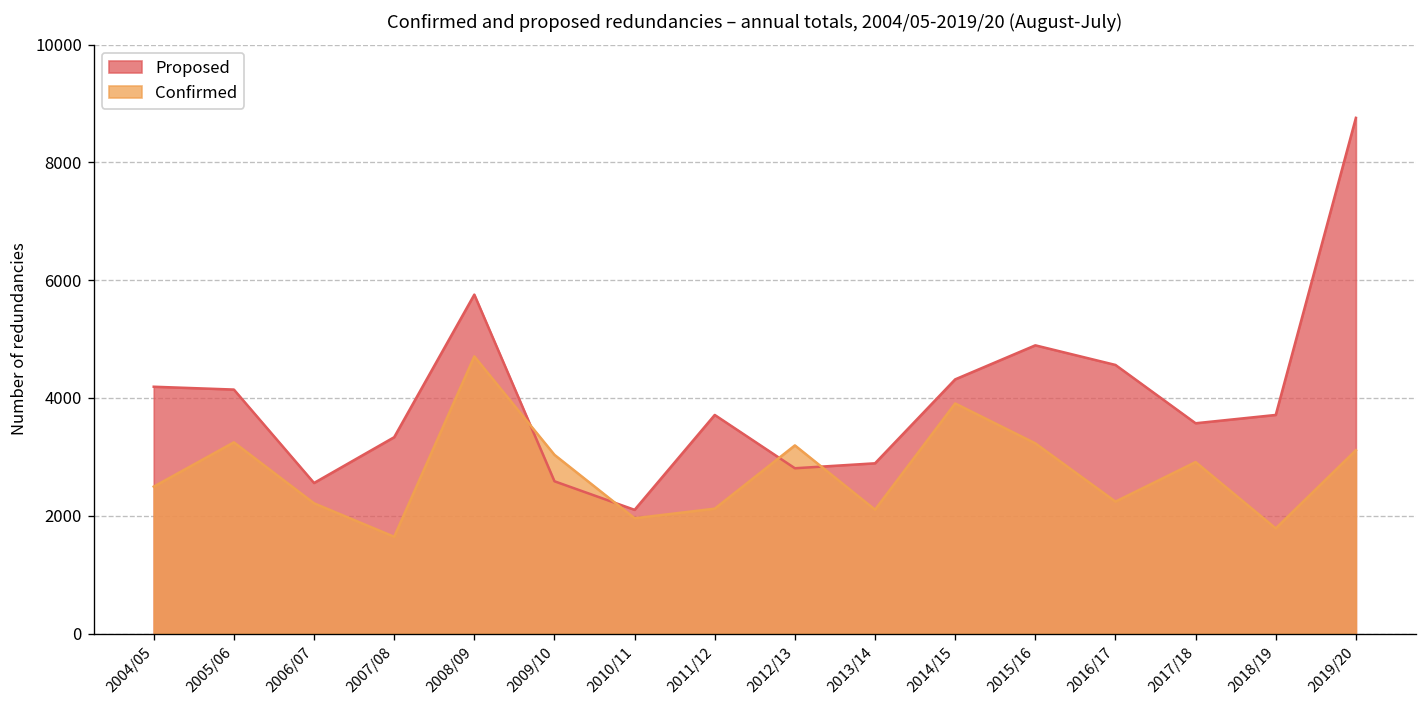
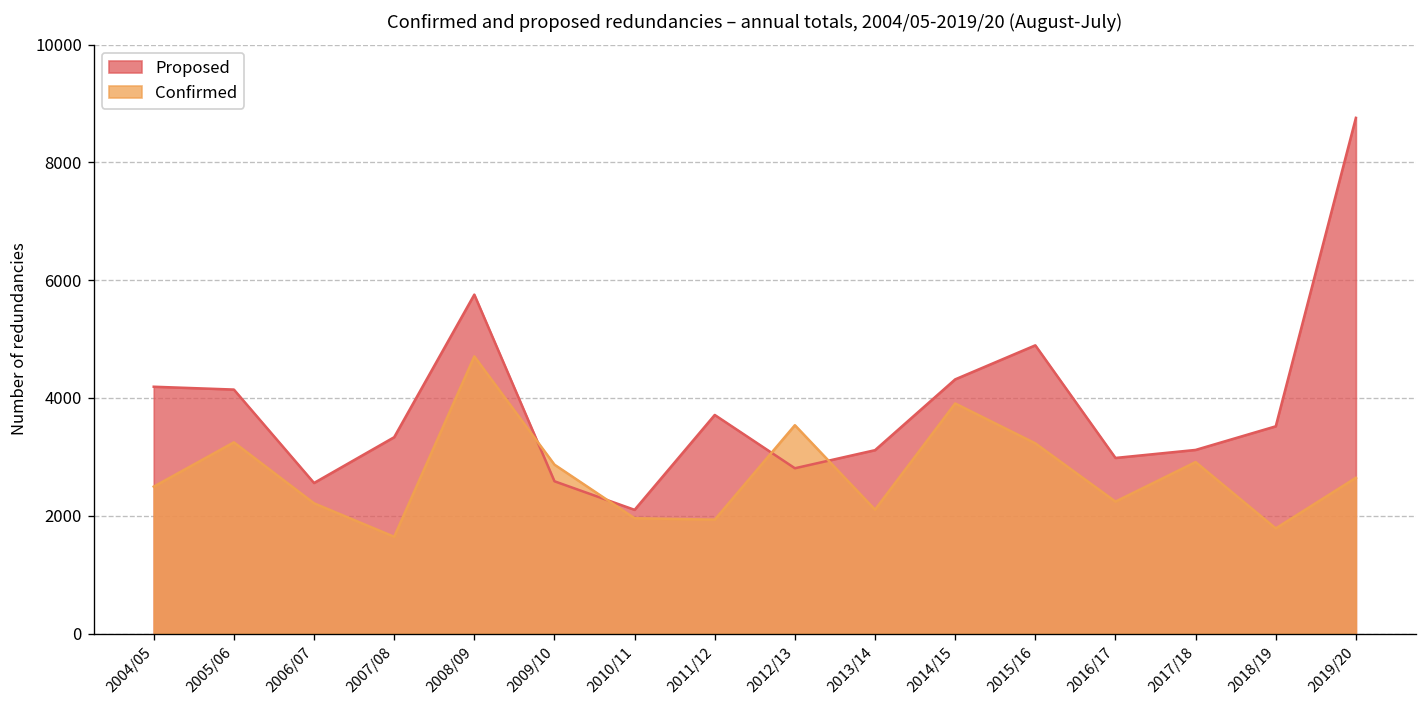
  {
    "Proposed": {
      "2004/05": 4200,
      "2005/06": 4100,
      "2006/07": 2600,
      "2007/08": 3300,
      "2008/09": 5800,
      "2009/10": 2600,
      "2010/11": 2100,
      "2011/12": 3700,
      "2012/13": 2800,
-     "2013/14": 2900,
+     "2013/14": 3100,
      "2014/15": 4300,
      "2015/16": 4900,
-     "2016/17": 4600,
-     "2017/18": 3600,
-     "2018/19": 3700,
+     "2016/17": 3000,
+     "2017/18": 3100,
+     "2018/19": 3500,
      "2019/20": 8800
    },
    "Confirmed": {
      "2004/05": 2500,
      "2005/06": 3200,
      "2006/07": 2200,
      "2007/08": 1600,
      "2008/09": 4700,
-     "2009/10": 3000,
+     "2009/10": 2900,
      "2010/11": 2000,
-     "2011/12": 2100,
-     "2012/13": 3200,
+     "2011/12": 1900,
+     "2012/13": 3500,
      "2013/14": 2100,
      "2014/15": 3900,
      "2015/16": 3200,
      "2016/17": 2200,
      "2017/18": 2900,
      "2018/19": 1800,
-     "2019/20": 3100
+     "2019/20": 2600
    }
  }
